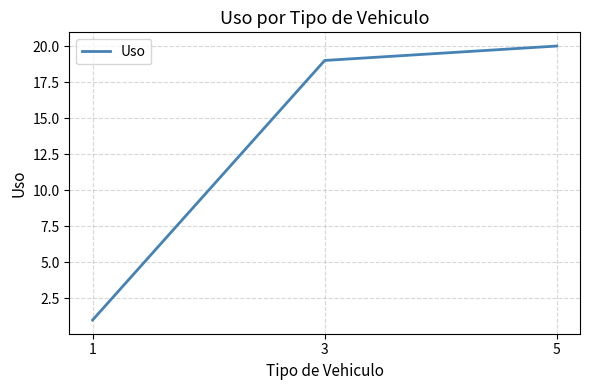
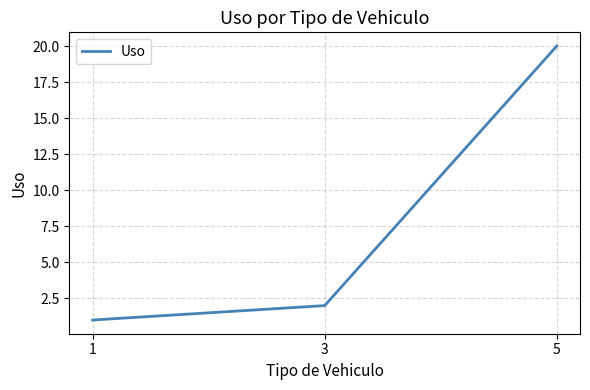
  {
    "1": 1,
-   "3": 19,
+   "3": 2,
    "5": 20
  }
